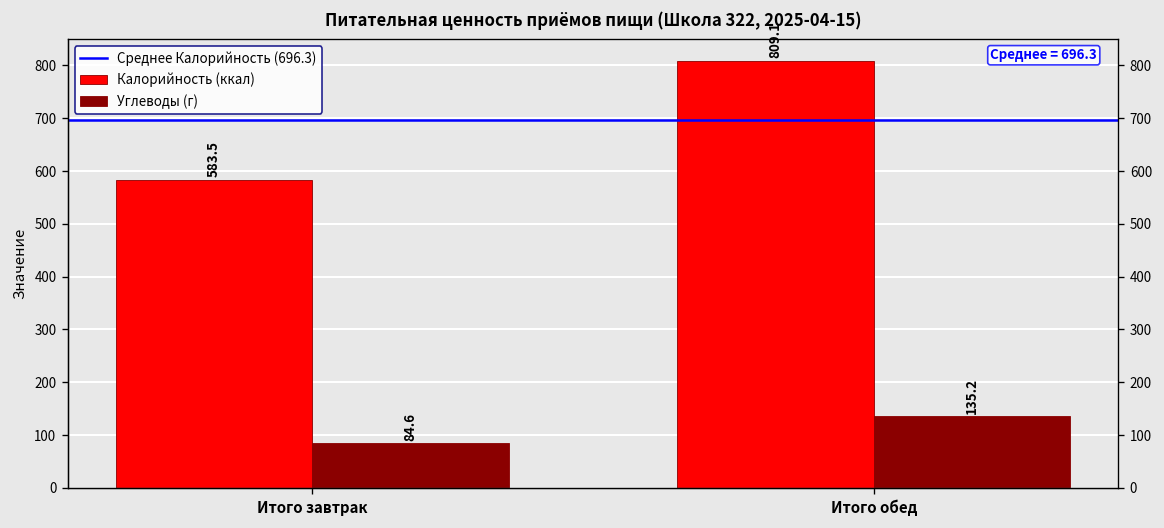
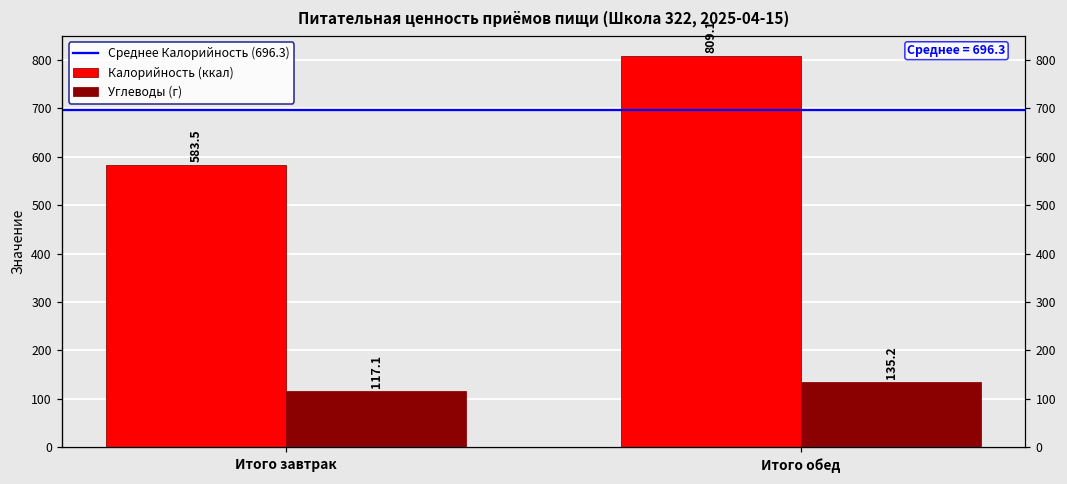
  {
    "Калорийность (ккал)": {
      "Итого завтрак": 583.5,
      "Итого обед": 809.1
    },
    "Углеводы (г)": {
-     "Итого завтрак": 84.6,
+     "Итого завтрак": 117.1,
      "Итого обед": 135.2
    }
  }
